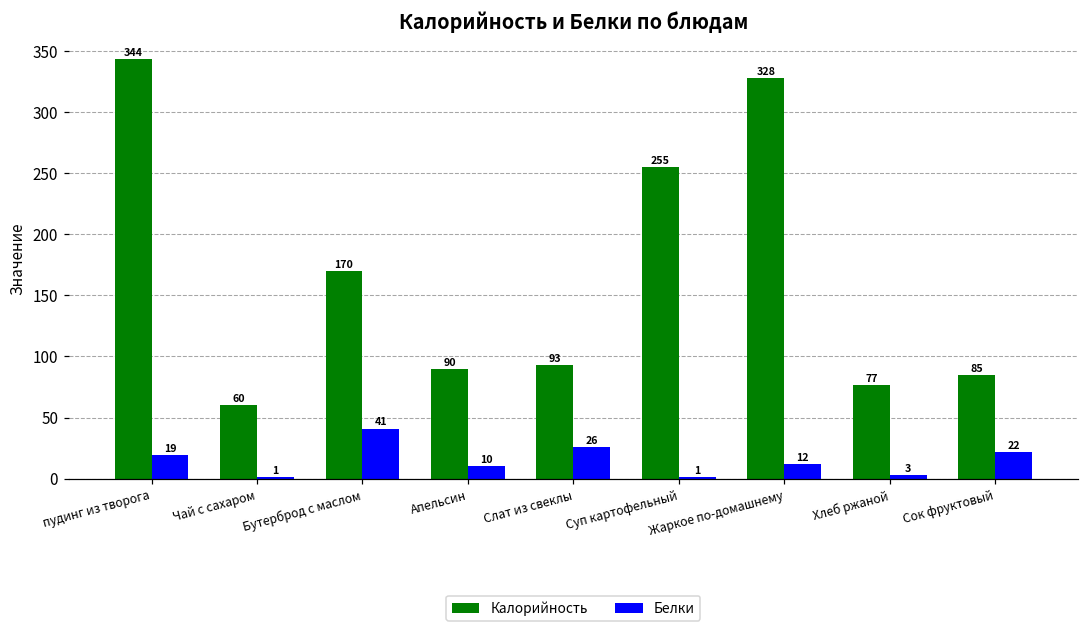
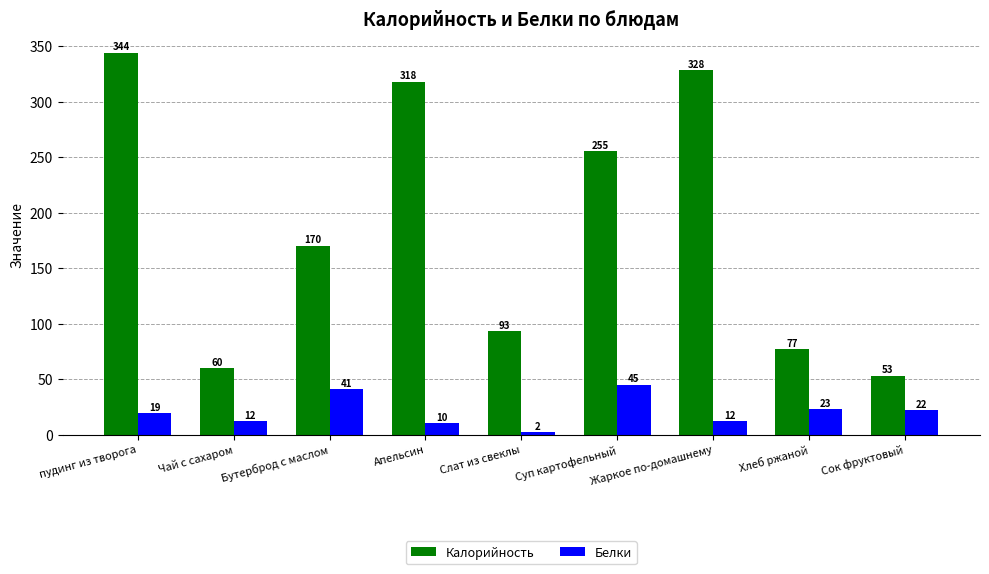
  {
    "Калорийность": {
      "пудинг из творога": 344,
      "Чай с сахаром": 60,
      "Бутерброд с маслом": 170,
-     "Апельсин": 90,
+     "Апельсин": 318,
      "Слат из свеклы": 93,
      "Суп картофельный": 255,
      "Жаркое по-домашнему": 328,
      "Хлеб ржаной": 77,
-     "Сок фруктовый": 85
+     "Сок фруктовый": 53
    },
    "Белки": {
      "пудинг из творога": 19,
-     "Чай с сахаром": 1,
+     "Чай с сахаром": 12,
      "Бутерброд с маслом": 41,
      "Апельсин": 10,
-     "Слат из свеклы": 26,
-     "Суп картофельный": 1,
+     "Слат из свеклы": 2,
+     "Суп картофельный": 45,
      "Жаркое по-домашнему": 12,
-     "Хлеб ржаной": 3,
+     "Хлеб ржаной": 23,
      "Сок фруктовый": 22
    }
  }
